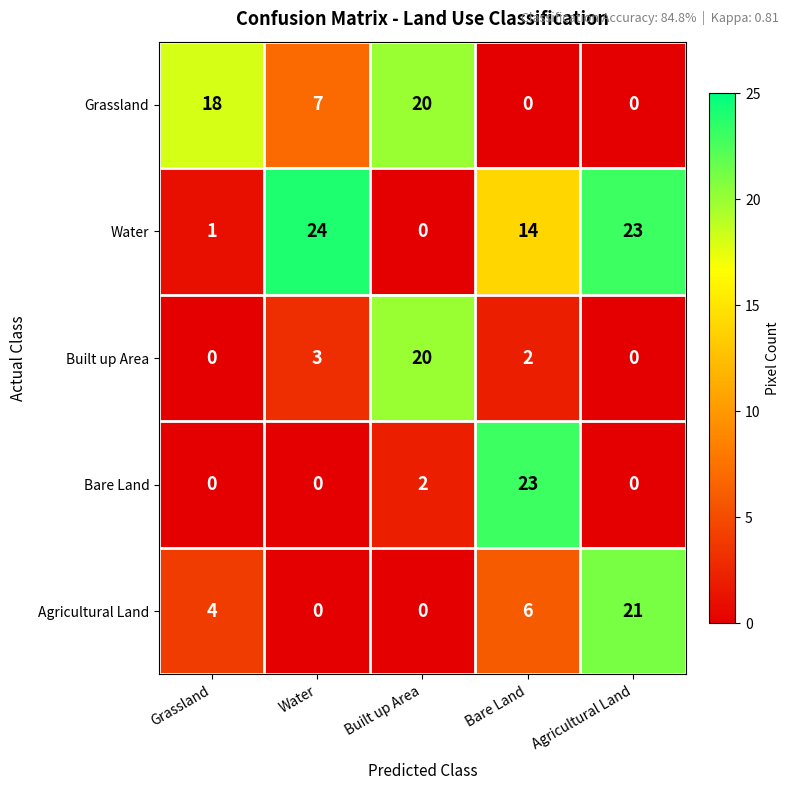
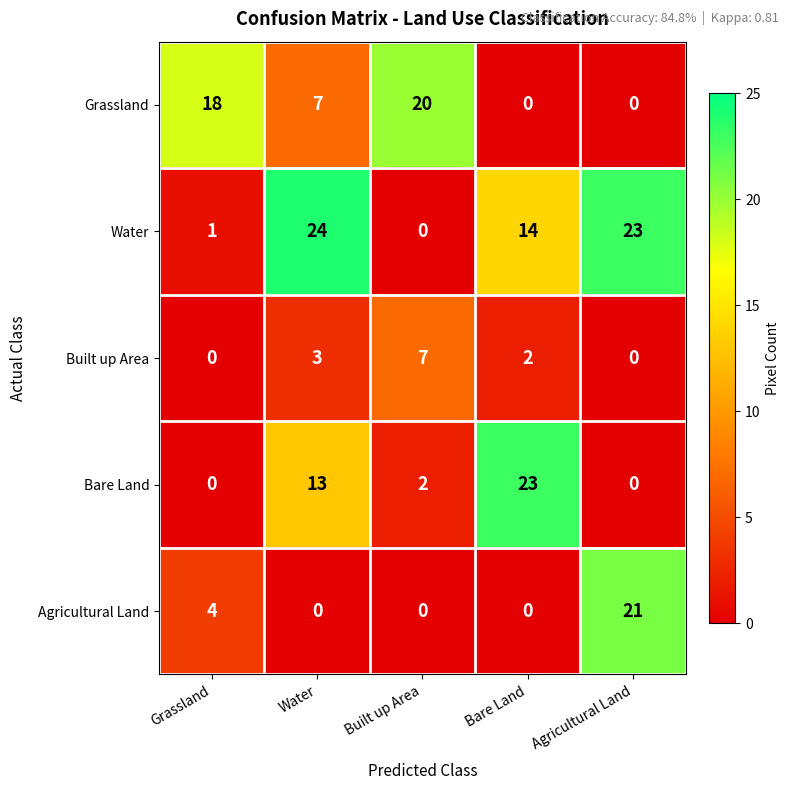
  {
    "Grassland": {
      "Grassland": 18,
      "Water": 7,
      "Built up Area": 20,
      "Bare Land": 0,
      "Agricultural Land": 0
    },
    "Water": {
      "Grassland": 1,
      "Water": 24,
      "Built up Area": 0,
      "Bare Land": 14,
      "Agricultural Land": 23
    },
    "Built up Area": {
      "Grassland": 0,
      "Water": 3,
-     "Built up Area": 20,
+     "Built up Area": 7,
      "Bare Land": 2,
      "Agricultural Land": 0
    },
    "Bare Land": {
      "Grassland": 0,
-     "Water": 0,
+     "Water": 13,
      "Built up Area": 2,
      "Bare Land": 23,
      "Agricultural Land": 0
    },
    "Agricultural Land": {
      "Grassland": 4,
      "Water": 0,
      "Built up Area": 0,
-     "Bare Land": 6,
+     "Bare Land": 0,
      "Agricultural Land": 21
    }
  }
